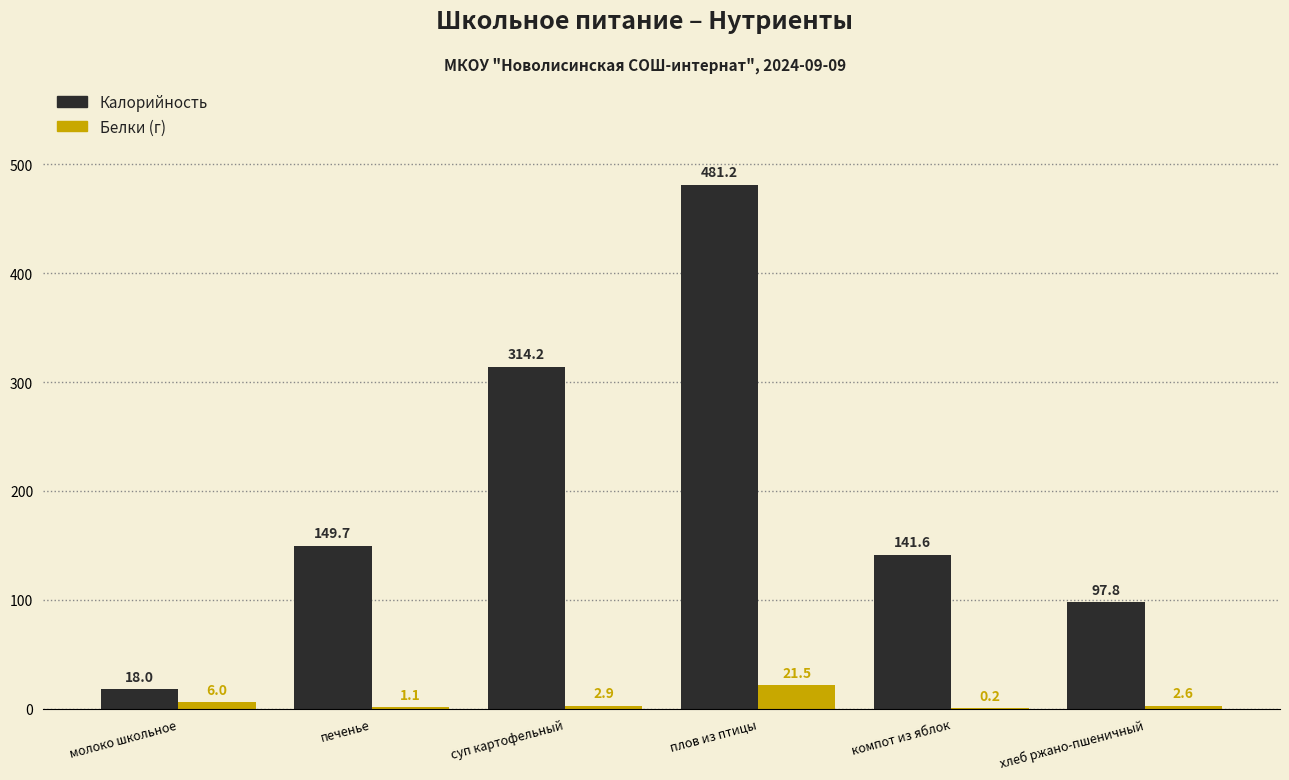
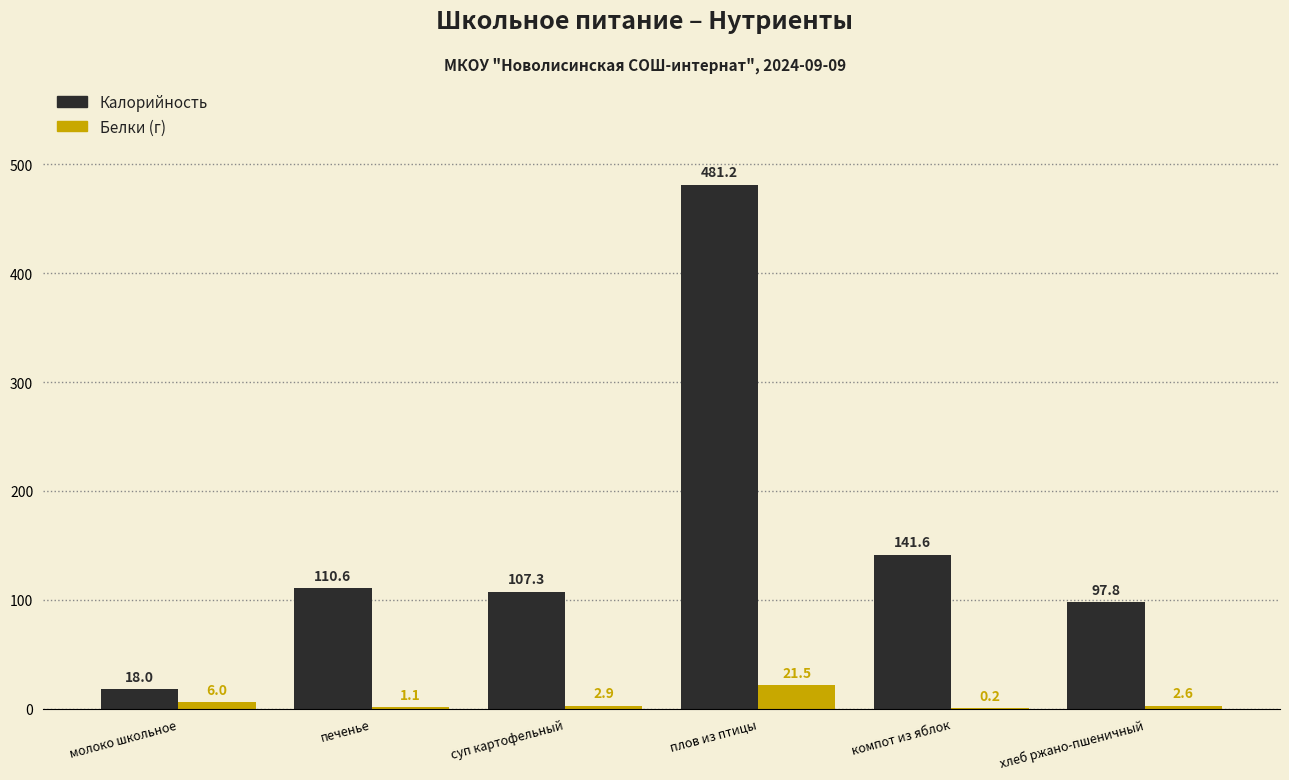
  {
    "Калорийность": {
      "молоко школьное": 18.0,
-     "печенье": 149.7,
-     "суп картофельный": 314.2,
+     "печенье": 110.6,
+     "суп картофельный": 107.3,
      "плов из птицы": 481.2,
      "компот из яблок": 141.6,
      "хлеб ржано-пшеничный": 97.8
    }
  }
